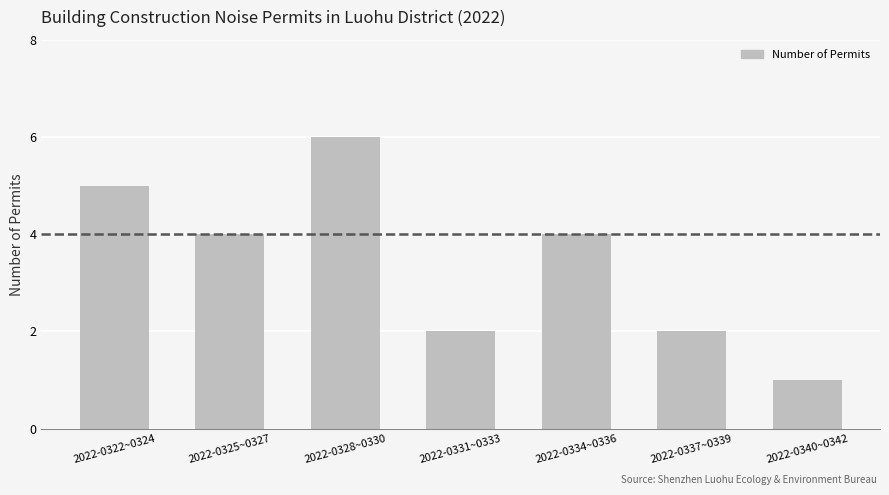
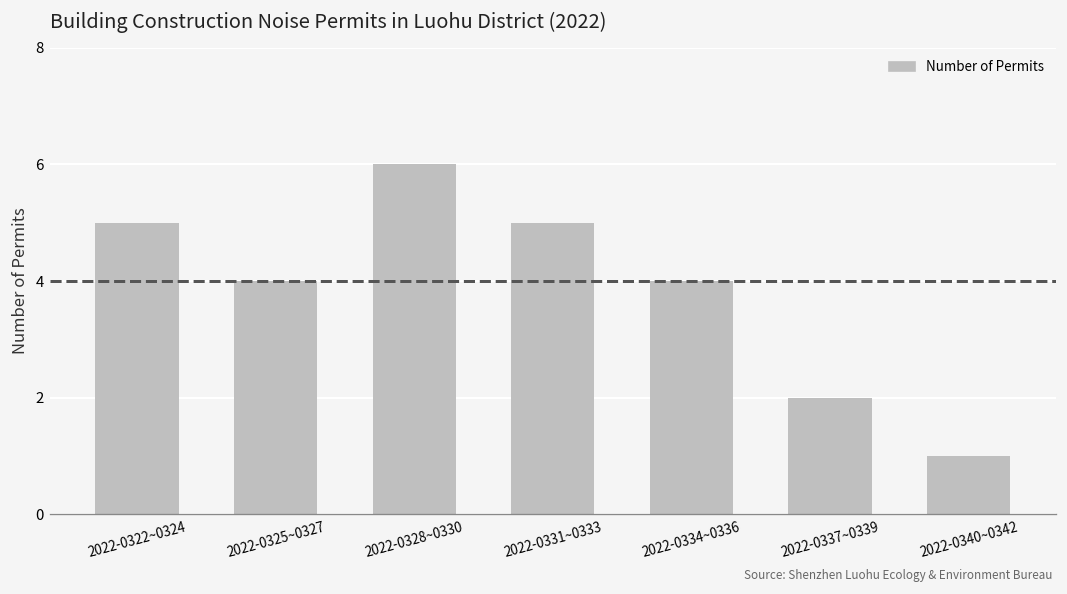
  {
    "2022-0322~0324": 5,
    "2022-0325~0327": 4,
    "2022-0328~0330": 6,
-   "2022-0331~0333": 2,
+   "2022-0331~0333": 5,
    "2022-0334~0336": 4,
    "2022-0337~0339": 2,
    "2022-0340~0342": 1
  }
